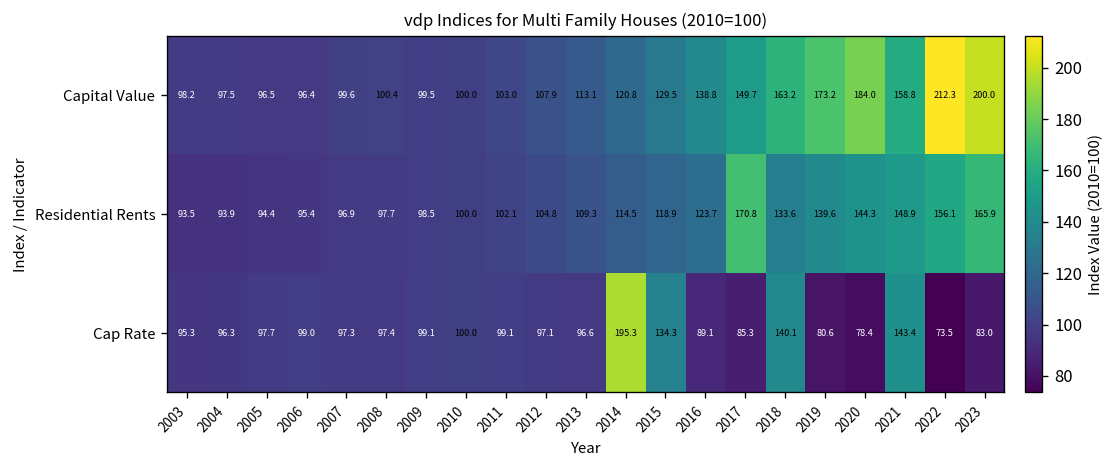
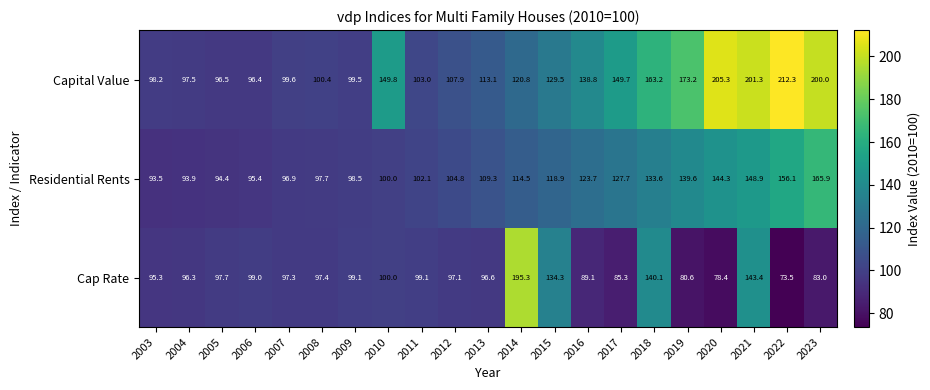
  {
    "Capital Value": {
      "2003": 98.2,
      "2004": 97.5,
      "2005": 96.5,
      "2006": 96.4,
      "2007": 99.6,
      "2008": 100.4,
      "2009": 99.5,
-     "2010": 100.0,
+     "2010": 149.8,
      "2011": 103.0,
      "2012": 107.9,
      "2013": 113.1,
      "2014": 120.8,
      "2015": 129.5,
      "2016": 138.8,
      "2017": 149.7,
      "2018": 163.2,
      "2019": 173.2,
-     "2020": 184.0,
-     "2021": 158.8,
+     "2020": 205.3,
+     "2021": 201.3,
      "2022": 212.3,
      "2023": 200.0
    },
    "Residential Rents": {
      "2003": 93.5,
      "2004": 93.9,
      "2005": 94.4,
      "2006": 95.4,
      "2007": 96.9,
      "2008": 97.7,
      "2009": 98.5,
      "2010": 100.0,
      "2011": 102.1,
      "2012": 104.8,
      "2013": 109.3,
      "2014": 114.5,
      "2015": 118.9,
      "2016": 123.7,
-     "2017": 170.8,
+     "2017": 127.7,
      "2018": 133.6,
      "2019": 139.6,
      "2020": 144.3,
      "2021": 148.9,
      "2022": 156.1,
      "2023": 165.9
    },
    "Cap Rate": {
      "2003": 95.3,
      "2004": 96.3,
      "2005": 97.7,
      "2006": 99.0,
      "2007": 97.3,
      "2008": 97.4,
      "2009": 99.1,
      "2010": 100.0,
      "2011": 99.1,
      "2012": 97.1,
      "2013": 96.6,
      "2014": 195.3,
      "2015": 134.3,
      "2016": 89.1,
      "2017": 85.3,
      "2018": 140.1,
      "2019": 80.6,
      "2020": 78.4,
      "2021": 143.4,
      "2022": 73.5,
      "2023": 83.0
    }
  }
